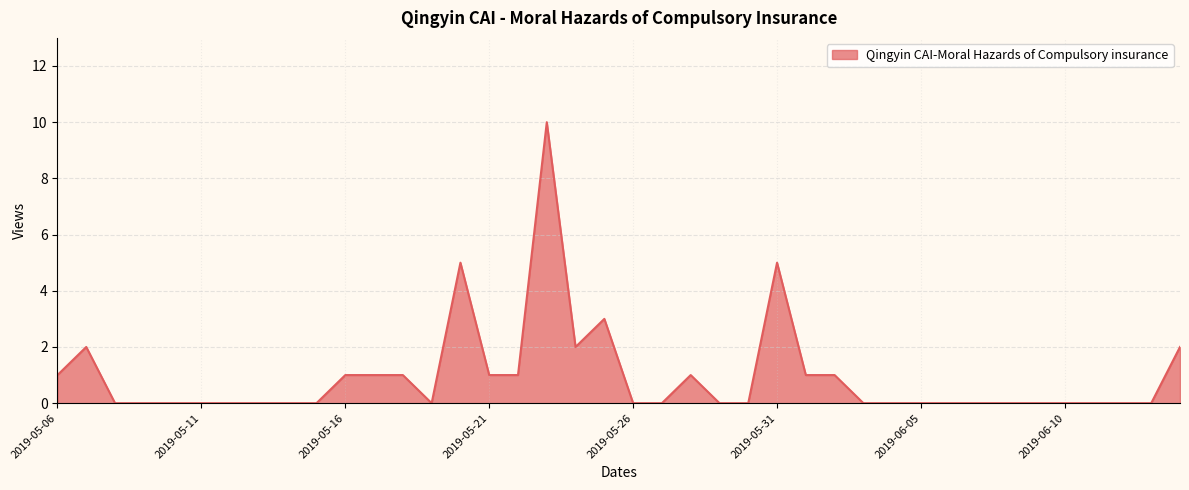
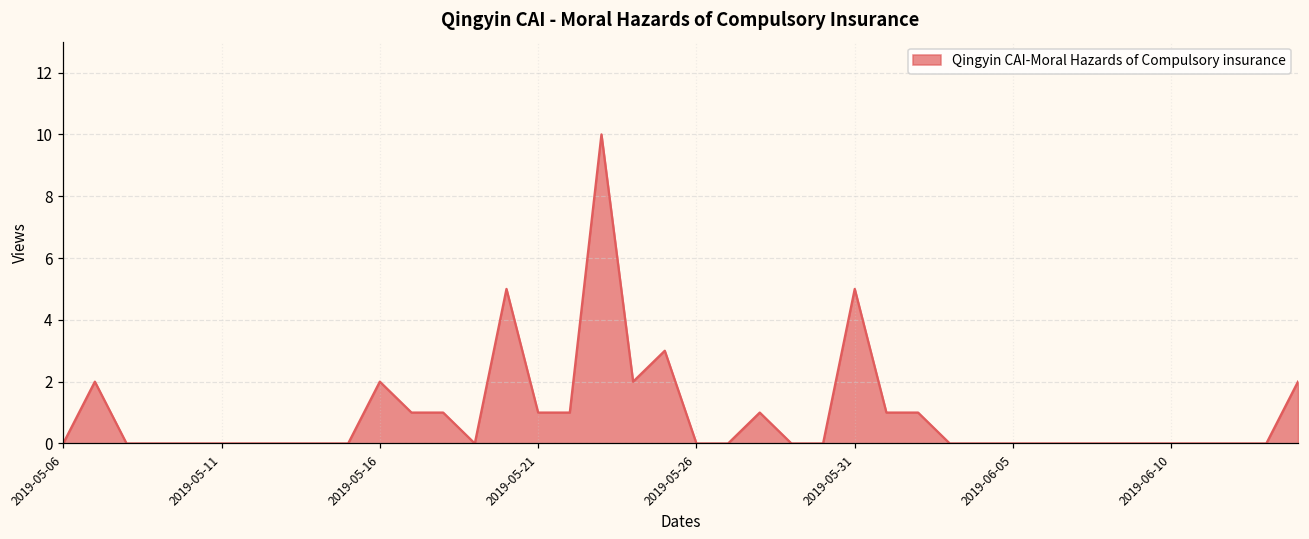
  {
-   "2019-05-06": 1,
+   "2019-05-06": 0,
    "2019-05-11": 0,
-   "2019-05-16": 1,
+   "2019-05-16": 2,
    "2019-05-21": 1,
    "2019-05-26": 0,
    "2019-05-31": 5,
    "2019-06-05": 0,
    "2019-06-10": 0
  }
